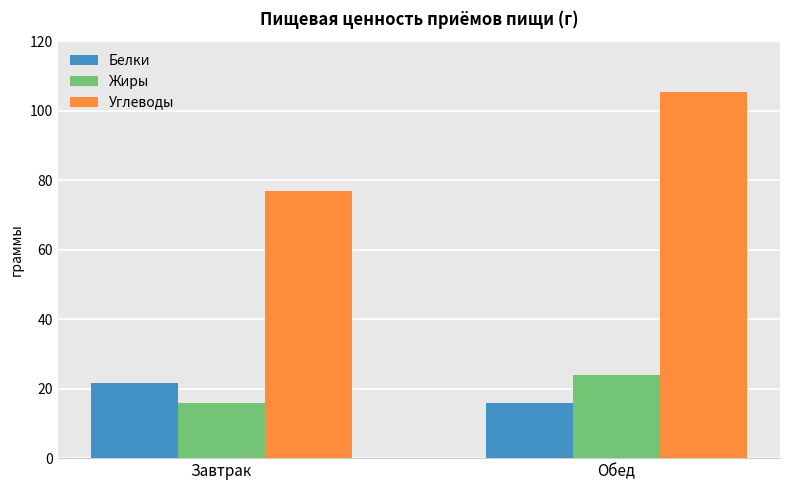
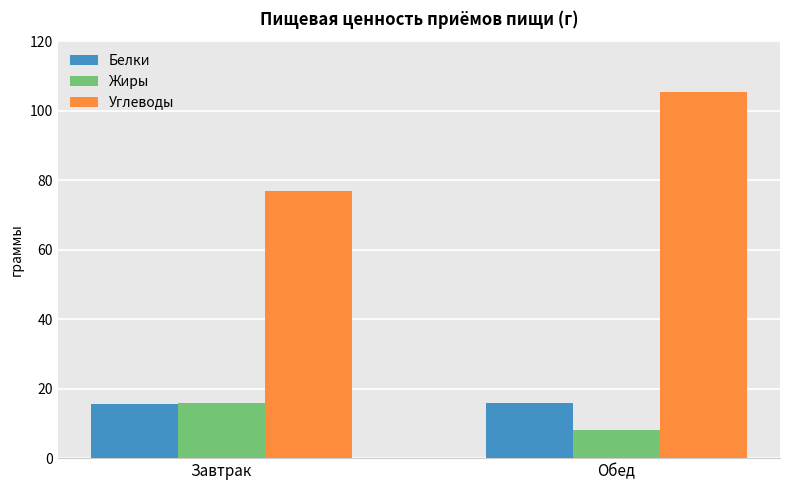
  {
    "Белки": {
-     "Завтрак": 22,
+     "Завтрак": 15,
      "Обед": 16
    },
    "Жиры": {
      "Завтрак": 16,
-     "Обед": 24
+     "Обед": 8
    },
    "Углеводы": {
      "Завтрак": 77,
      "Обед": 105
    }
  }
